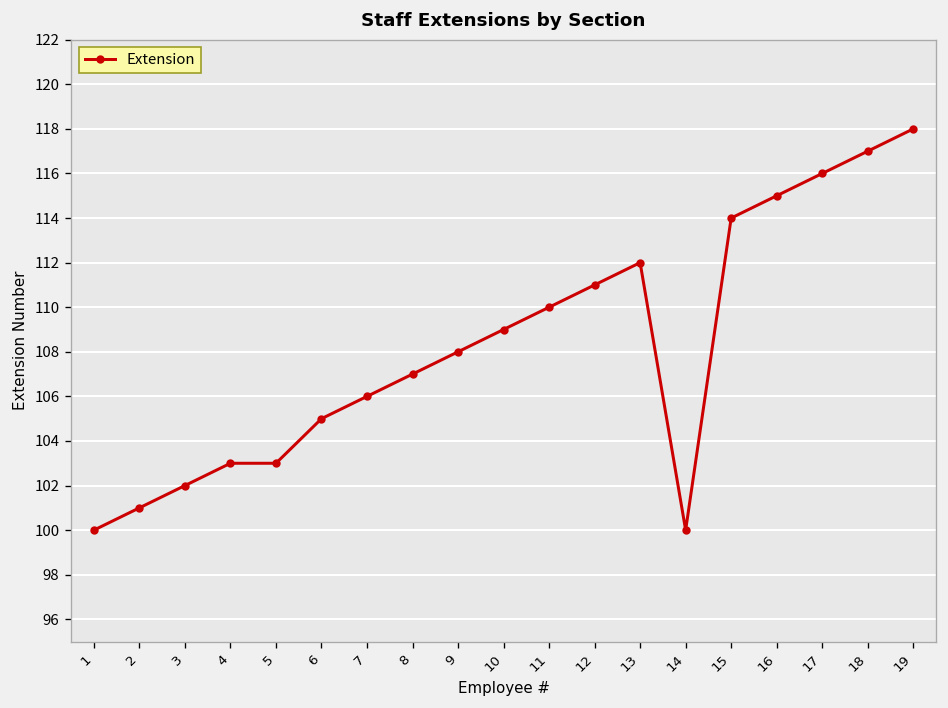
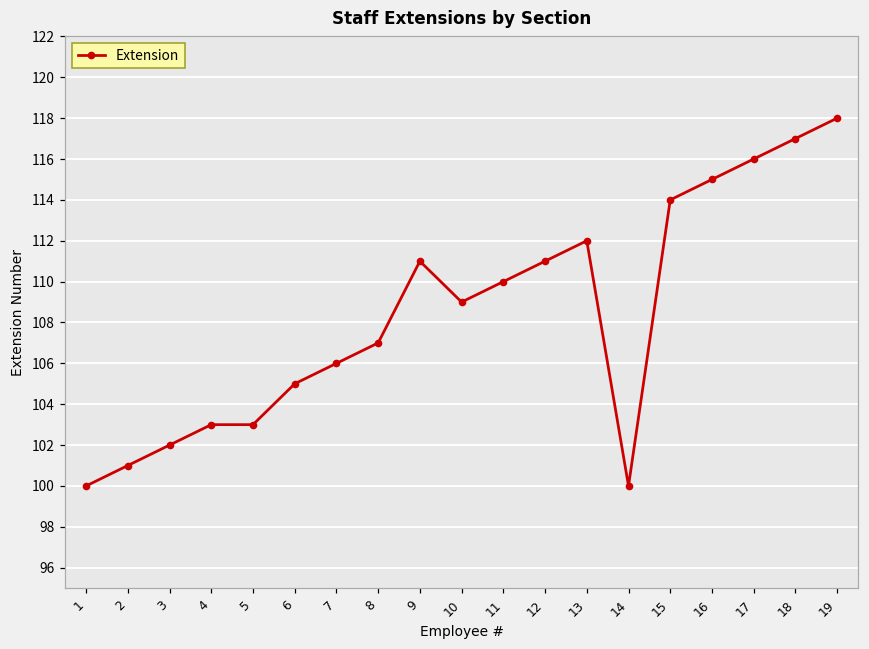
  {
    "1": 100,
    "2": 101,
    "3": 102,
    "4": 103,
    "5": 103,
    "6": 105,
    "7": 106,
    "8": 107,
-   "9": 108,
+   "9": 111,
    "10": 109,
    "11": 110,
    "12": 111,
    "13": 112,
    "14": 100,
    "15": 114,
    "16": 115,
    "17": 116,
    "18": 117,
    "19": 118
  }
